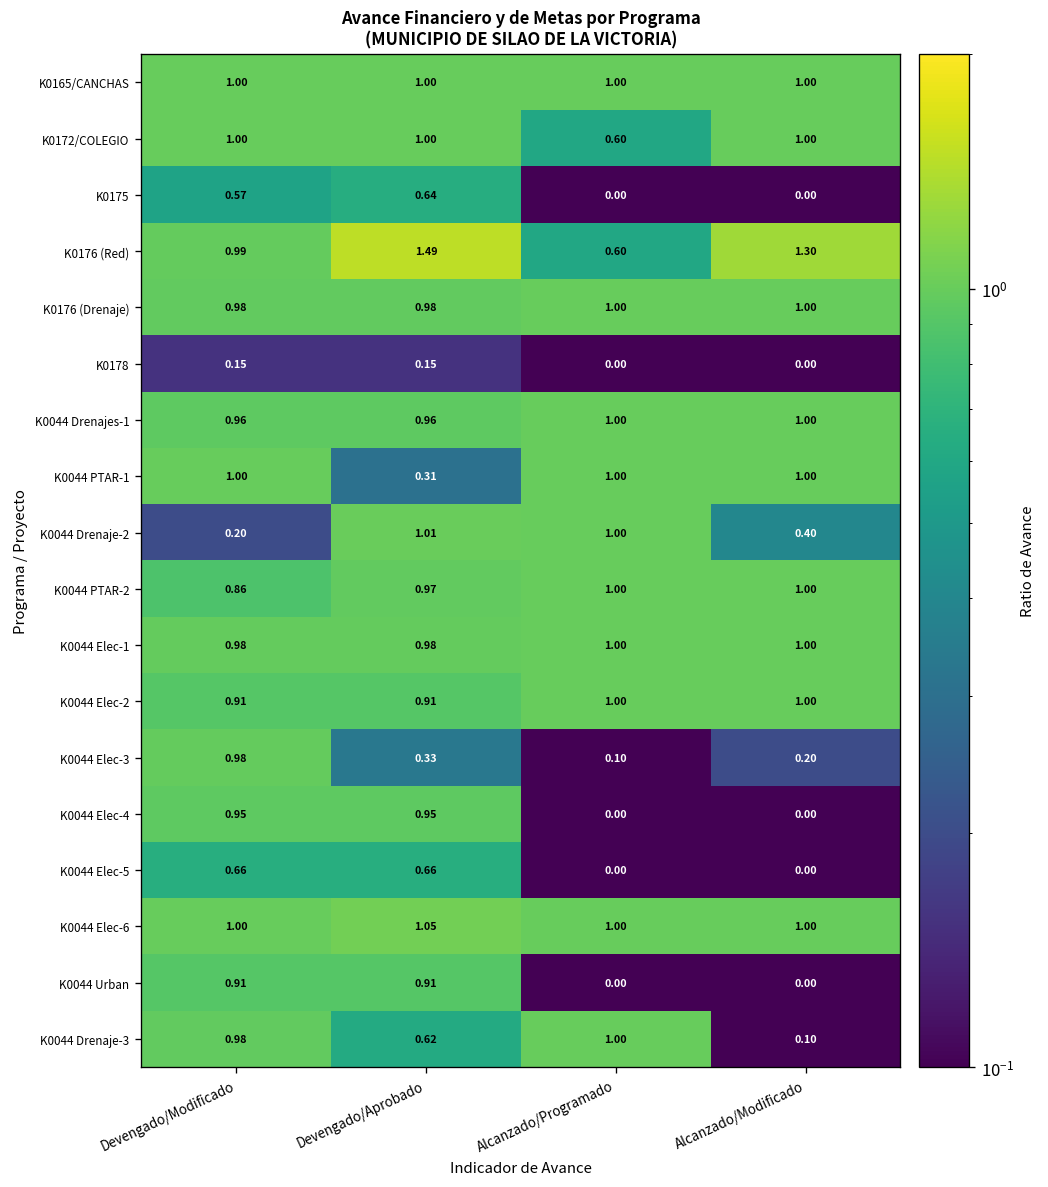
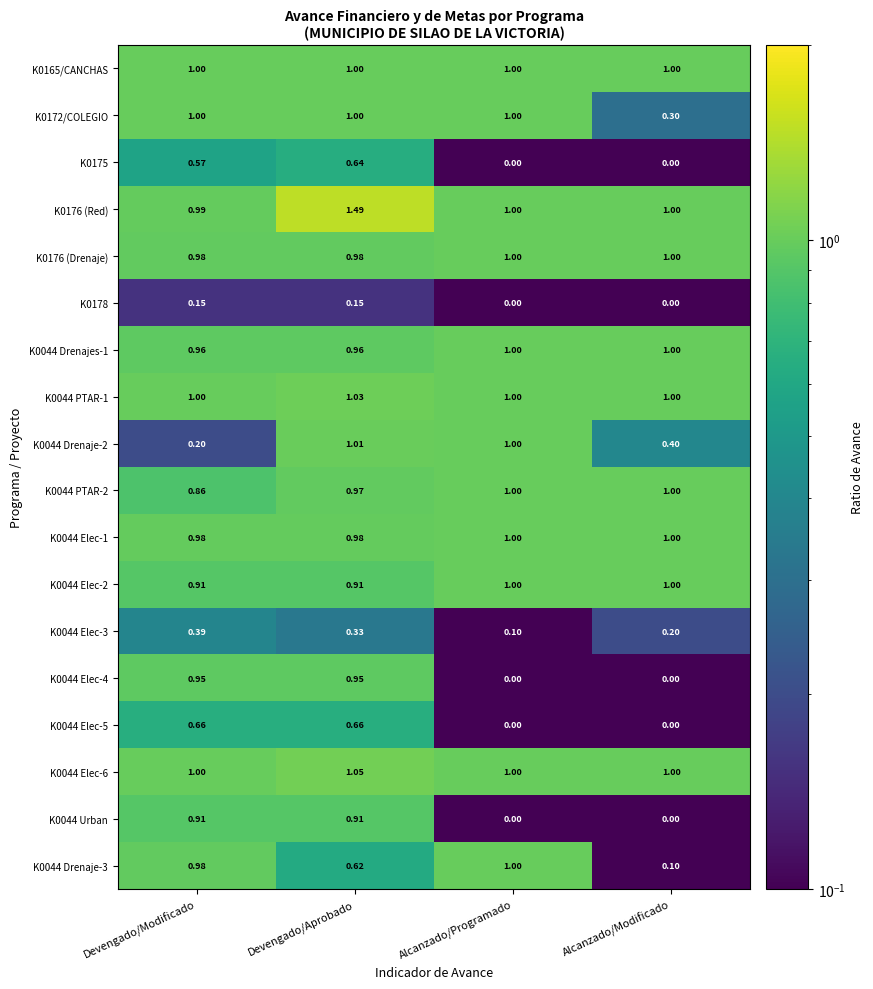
  {
    "K0165/CANCHAS": {
      "Devengado/Modificado": 1.00,
      "Devengado/Aprobado": 1.00,
      "Alcanzado/Programado": 1.00,
      "Alcanzado/Modificado": 1.00
    },
    "K0172/COLEGIO": {
      "Devengado/Modificado": 1.00,
      "Devengado/Aprobado": 1.00,
-     "Alcanzado/Programado": 0.60,
-     "Alcanzado/Modificado": 1.00
+     "Alcanzado/Programado": 1.00,
+     "Alcanzado/Modificado": 0.30
    },
    "K0175": {
      "Devengado/Modificado": 0.57,
      "Devengado/Aprobado": 0.64,
      "Alcanzado/Programado": 0.00,
      "Alcanzado/Modificado": 0.00
    },
    "K0176 (Red)": {
      "Devengado/Modificado": 0.99,
      "Devengado/Aprobado": 1.49,
-     "Alcanzado/Programado": 0.60,
-     "Alcanzado/Modificado": 1.30
+     "Alcanzado/Programado": 1.00,
+     "Alcanzado/Modificado": 1.00
    },
    "K0176 (Drenaje)": {
      "Devengado/Modificado": 0.98,
      "Devengado/Aprobado": 0.98,
      "Alcanzado/Programado": 1.00,
      "Alcanzado/Modificado": 1.00
    },
    "K0178": {
      "Devengado/Modificado": 0.15,
      "Devengado/Aprobado": 0.15,
      "Alcanzado/Programado": 0.00,
      "Alcanzado/Modificado": 0.00
    },
    "K0044 Drenajes-1": {
      "Devengado/Modificado": 0.96,
      "Devengado/Aprobado": 0.96,
      "Alcanzado/Programado": 1.00,
      "Alcanzado/Modificado": 1.00
    },
    "K0044 PTAR-1": {
      "Devengado/Modificado": 1.00,
-     "Devengado/Aprobado": 0.31,
+     "Devengado/Aprobado": 1.03,
      "Alcanzado/Programado": 1.00,
      "Alcanzado/Modificado": 1.00
    },
    "K0044 Drenaje-2": {
      "Devengado/Modificado": 0.20,
      "Devengado/Aprobado": 1.01,
      "Alcanzado/Programado": 1.00,
      "Alcanzado/Modificado": 0.40
    },
    "K0044 PTAR-2": {
      "Devengado/Modificado": 0.86,
      "Devengado/Aprobado": 0.97,
      "Alcanzado/Programado": 1.00,
      "Alcanzado/Modificado": 1.00
    },
    "K0044 Elec-1": {
      "Devengado/Modificado": 0.98,
      "Devengado/Aprobado": 0.98,
      "Alcanzado/Programado": 1.00,
      "Alcanzado/Modificado": 1.00
    },
    "K0044 Elec-2": {
      "Devengado/Modificado": 0.91,
      "Devengado/Aprobado": 0.91,
      "Alcanzado/Programado": 1.00,
      "Alcanzado/Modificado": 1.00
    },
    "K0044 Elec-3": {
-     "Devengado/Modificado": 0.98,
+     "Devengado/Modificado": 0.39,
      "Devengado/Aprobado": 0.33,
      "Alcanzado/Programado": 0.10,
      "Alcanzado/Modificado": 0.20
    },
    "K0044 Elec-4": {
      "Devengado/Modificado": 0.95,
      "Devengado/Aprobado": 0.95,
      "Alcanzado/Programado": 0.00,
      "Alcanzado/Modificado": 0.00
    },
    "K0044 Elec-5": {
      "Devengado/Modificado": 0.66,
      "Devengado/Aprobado": 0.66,
      "Alcanzado/Programado": 0.00,
      "Alcanzado/Modificado": 0.00
    },
    "K0044 Elec-6": {
      "Devengado/Modificado": 1.00,
      "Devengado/Aprobado": 1.05,
      "Alcanzado/Programado": 1.00,
      "Alcanzado/Modificado": 1.00
    },
    "K0044 Urban": {
      "Devengado/Modificado": 0.91,
      "Devengado/Aprobado": 0.91,
      "Alcanzado/Programado": 0.00,
      "Alcanzado/Modificado": 0.00
    },
    "K0044 Drenaje-3": {
      "Devengado/Modificado": 0.98,
      "Devengado/Aprobado": 0.62,
      "Alcanzado/Programado": 1.00,
      "Alcanzado/Modificado": 0.10
    }
  }
